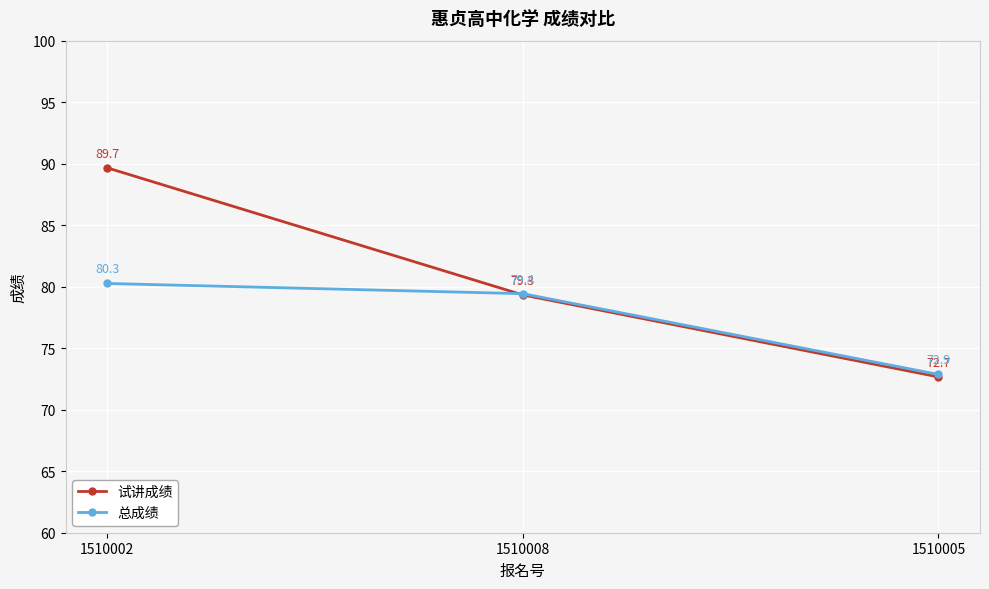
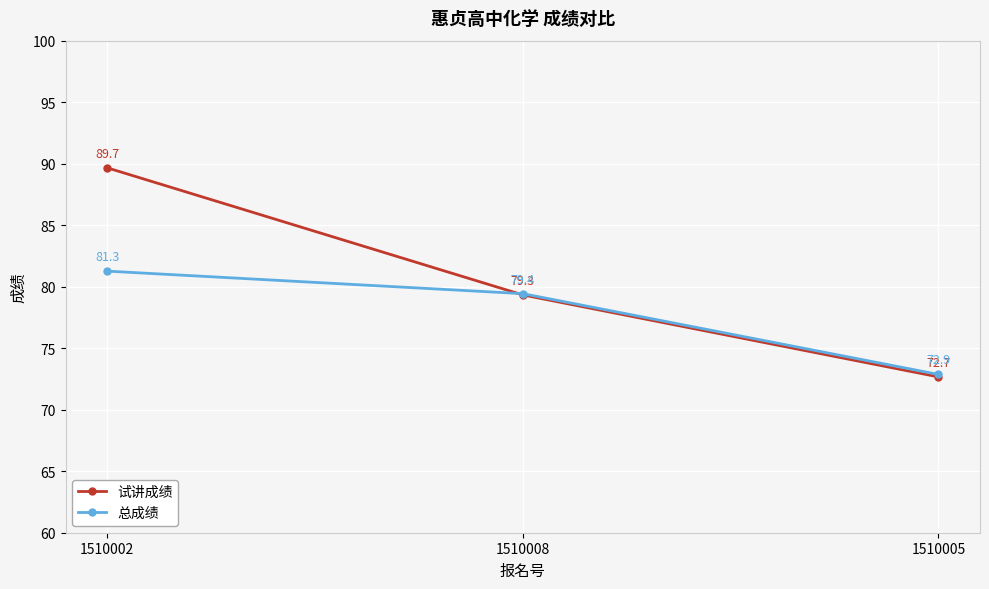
  {
    "试讲成绩": {
      "1510002": 89.7
    },
    "总成绩": {
-     "1510002": 80.3
+     "1510002": 81.3
    }
  }
